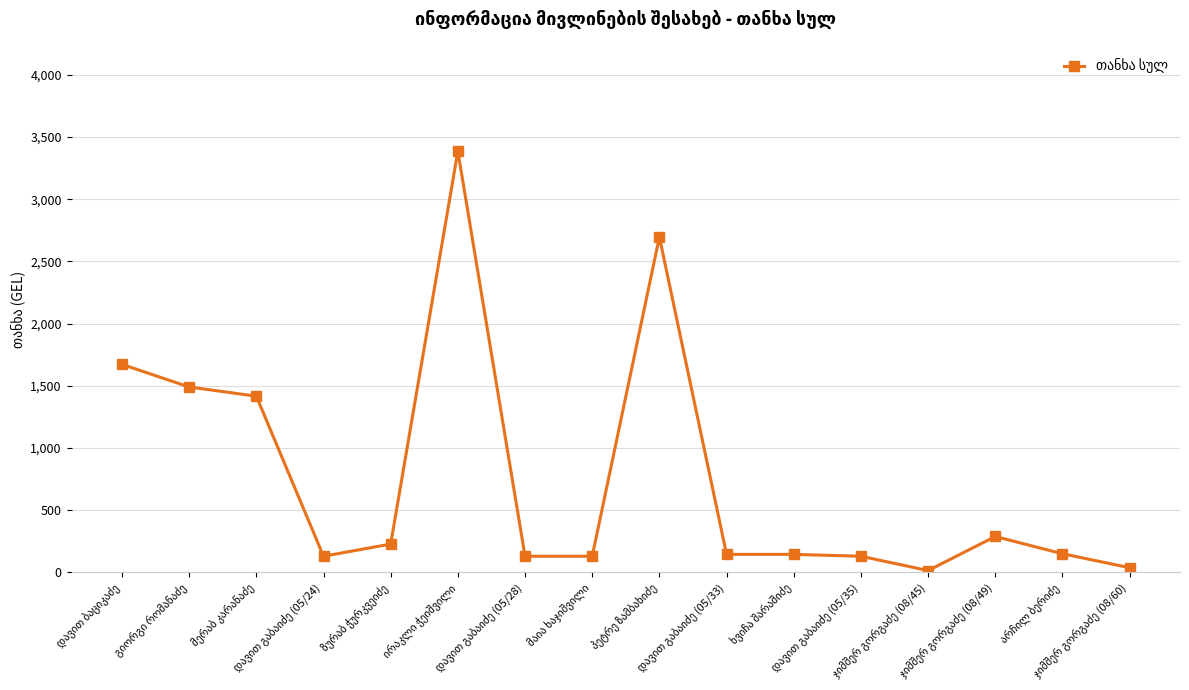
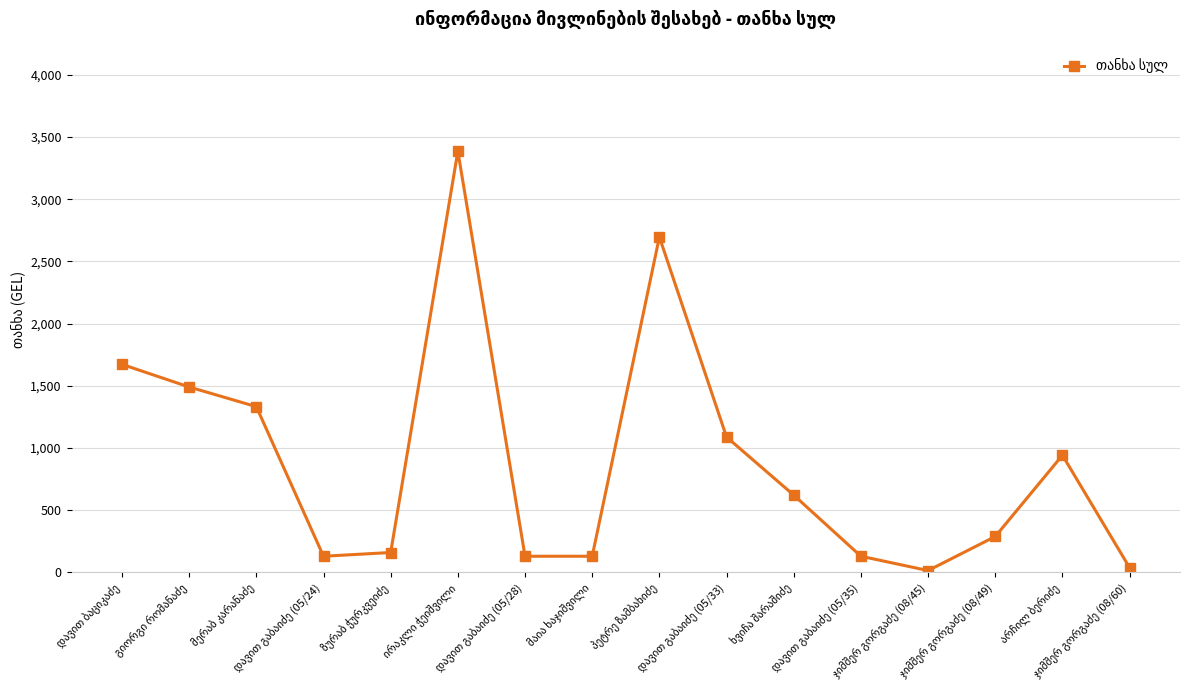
  {
    "დავით ბაციკაძე": "1,670",
    "გიორგი რომანაძე": "1,490",
-   "მერაბ კარანაძე": "1,420",
+   "მერაბ კარანაძე": "1,330",
    "დავით გაბაიძე (05/24)": "130",
-   "ზურაბ ჭურკვეიძე": "230",
+   "ზურაბ ჭურკვეიძე": "160",
    "ირაკლი ჭეიშვილი": "3,390",
    "დავით გაბაიძე (05/28)": "130",
    "მაია ხაჯიშვილი": "130",
    "პეტრე ზამბახიძე": "2,700",
-   "დავით გაბაიძე (05/33)": "150",
-   "ხვიჩა შარაშიძე": "150",
+   "დავით გაბაიძე (05/33)": "1,090",
+   "ხვიჩა შარაშიძე": "620",
    "დავით გაბაიძე (05/35)": "130",
    "ჯიმშერ გორგაძე (08/45)": "20",
    "ჯიმშერ გორგაძე (08/49)": "290",
-   "არჩილ ბერიძე": "150",
+   "არჩილ ბერიძე": "940",
    "ჯიმშერ გორგაძე (08/60)": "40"
  }
